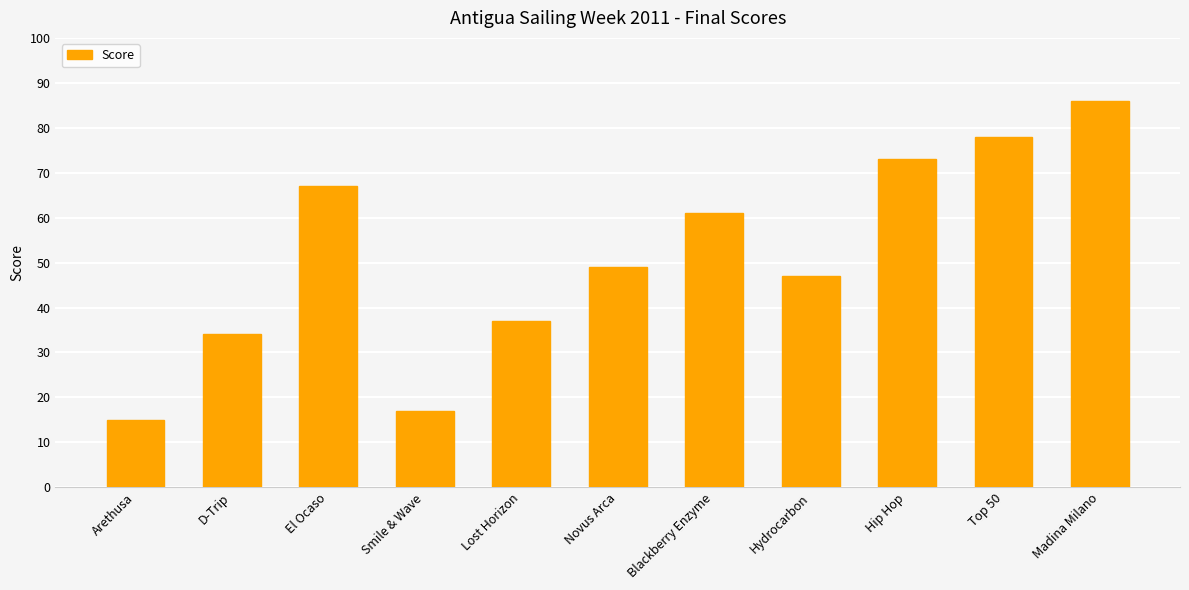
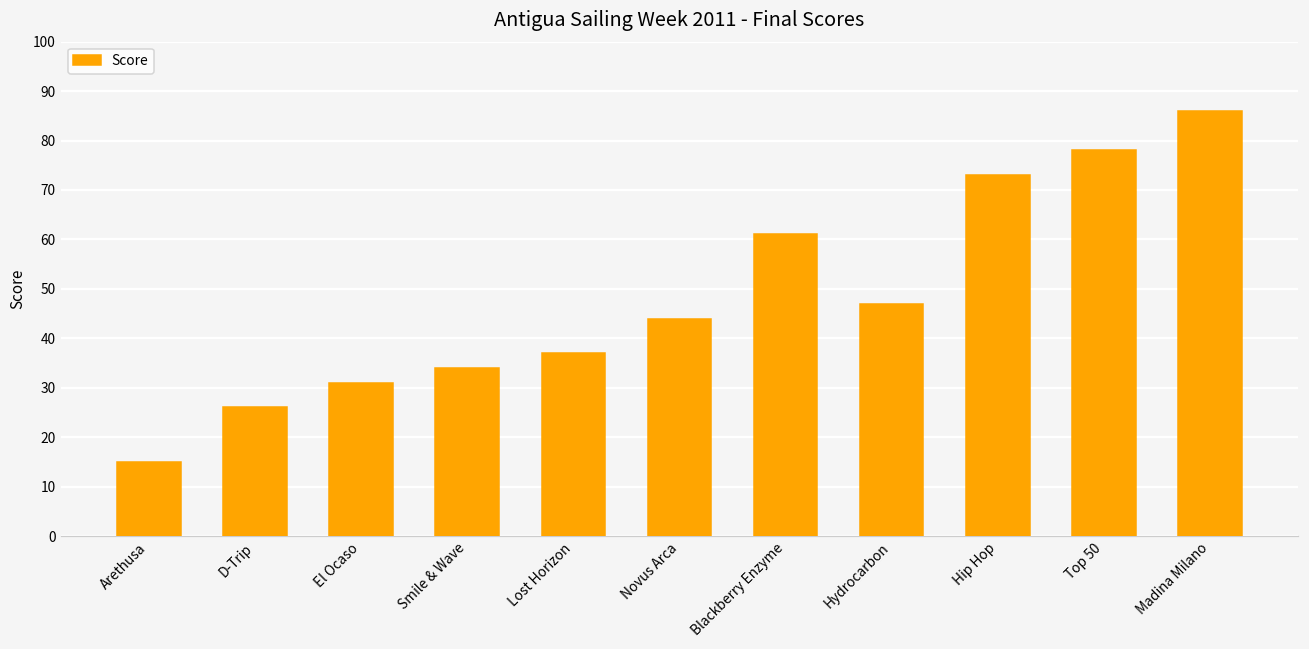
  {
    "Arethusa": 15,
-   "D-Trip": 34,
-   "El Ocaso": 67,
-   "Smile & Wave": 17,
+   "D-Trip": 26,
+   "El Ocaso": 31,
+   "Smile & Wave": 34,
    "Lost Horizon": 37,
-   "Novus Arca": 49,
+   "Novus Arca": 44,
    "Blackberry Enzyme": 61,
    "Hydrocarbon": 47,
    "Hip Hop": 73,
    "Top 50": 78,
    "Madina Milano": 86
  }
